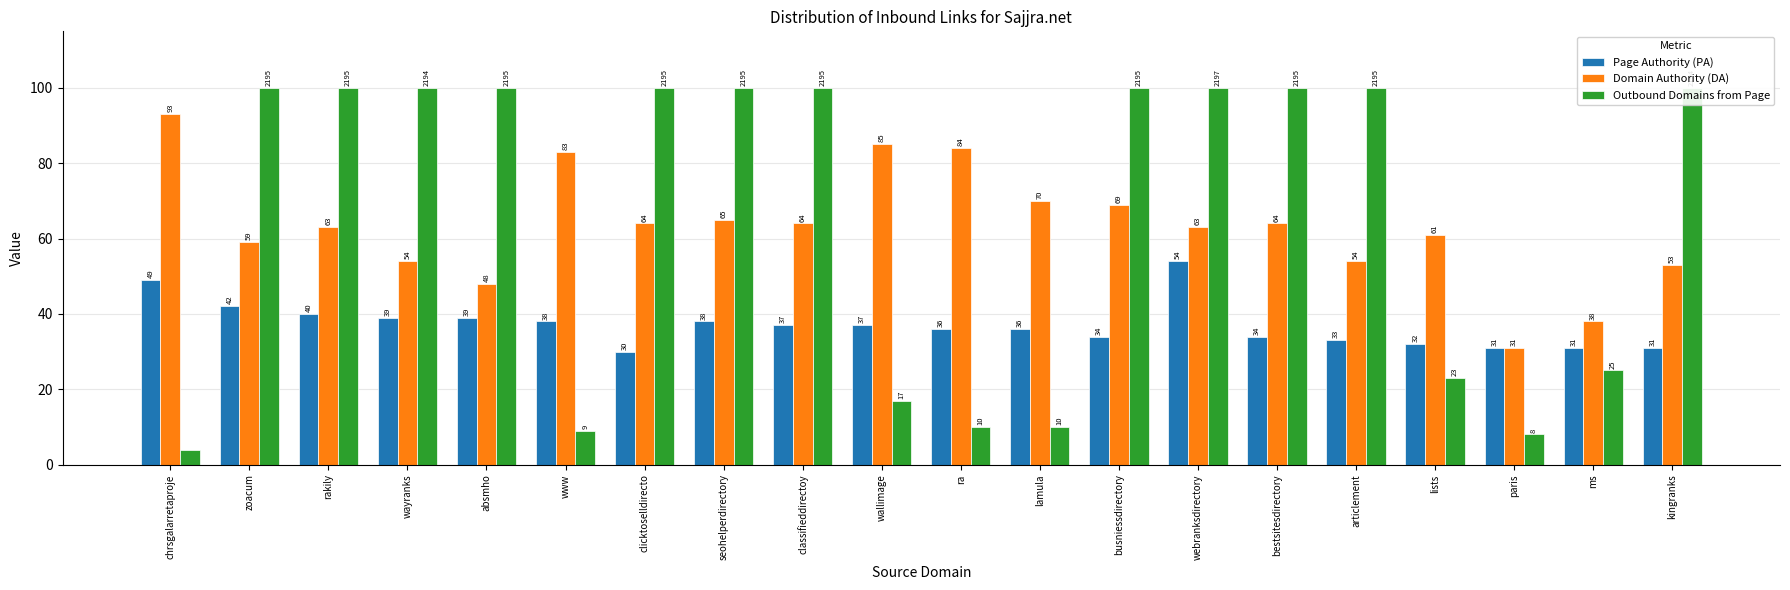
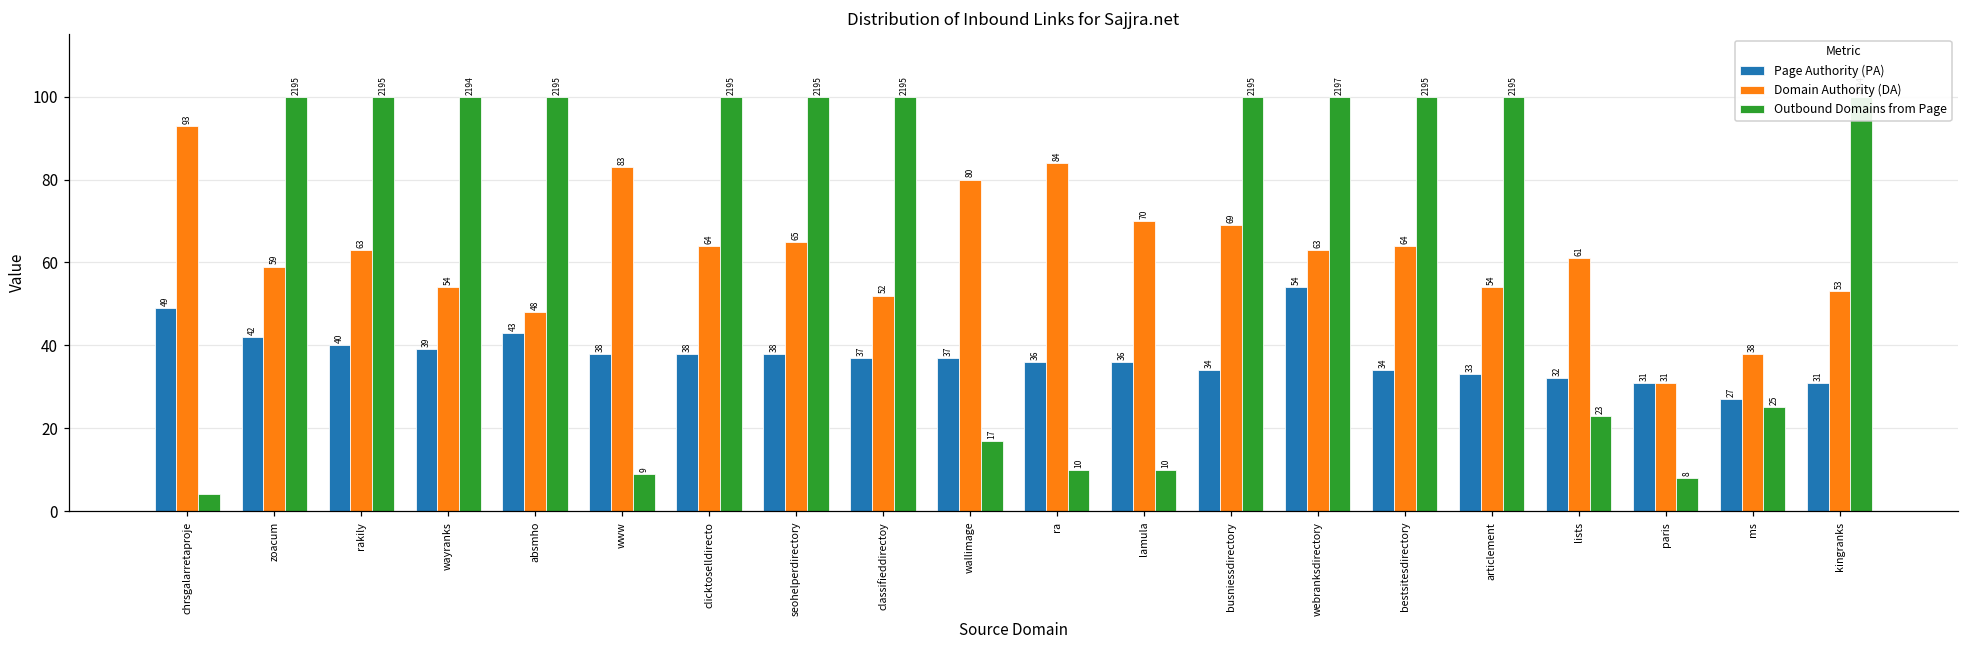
  {
    "Page Authority (PA)": {
      "chrsgalarretaproje": 49,
      "zoacum": 42,
      "rakily": 40,
      "wayranks": 39,
-     "absmho": 39,
+     "absmho": 43,
      "www": 38,
-     "clicktoselldirecto": 30,
+     "clicktoselldirecto": 38,
      "seohelperdirectory": 38,
      "classifieddirectoy": 37,
      "wallimage": 37,
      "ra": 36,
      "lamula": 36,
      "busniessdirectory": 34,
      "webranksdirectory": 54,
      "bestsitesdirectory": 34,
      "articlement": 33,
      "lists": 32,
      "paris": 31,
-     "ms": 31,
+     "ms": 27,
      "kingranks": 31
    },
    "Domain Authority (DA)": {
      "chrsgalarretaproje": 93,
      "zoacum": 59,
      "rakily": 63,
      "wayranks": 54,
      "absmho": 48,
      "www": 83,
      "clicktoselldirecto": 64,
      "seohelperdirectory": 65,
-     "classifieddirectoy": 64,
-     "wallimage": 85,
+     "classifieddirectoy": 52,
+     "wallimage": 80,
      "ra": 84,
      "lamula": 70,
      "busniessdirectory": 69,
      "webranksdirectory": 63,
      "bestsitesdirectory": 64,
      "articlement": 54,
      "lists": 61,
      "paris": 31,
      "ms": 38,
      "kingranks": 53
    },
    "Outbound Domains from Page": {
      "www": 9,
      "wallimage": 17,
      "ra": 10,
      "lamula": 10,
      "lists": 23,
      "paris": 8,
      "ms": 25
    }
  }
